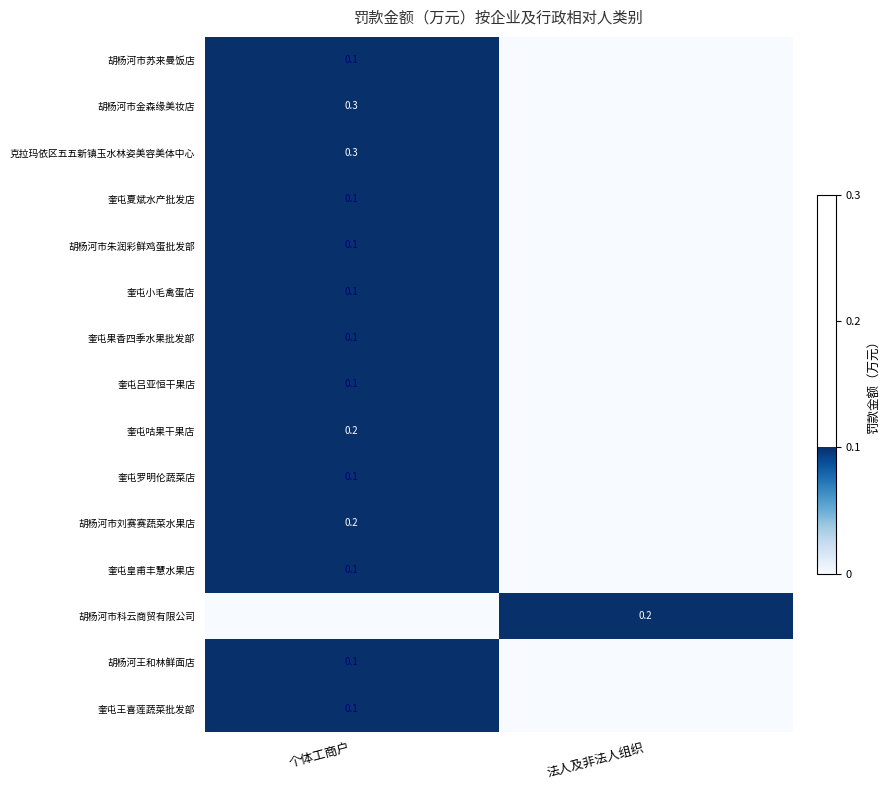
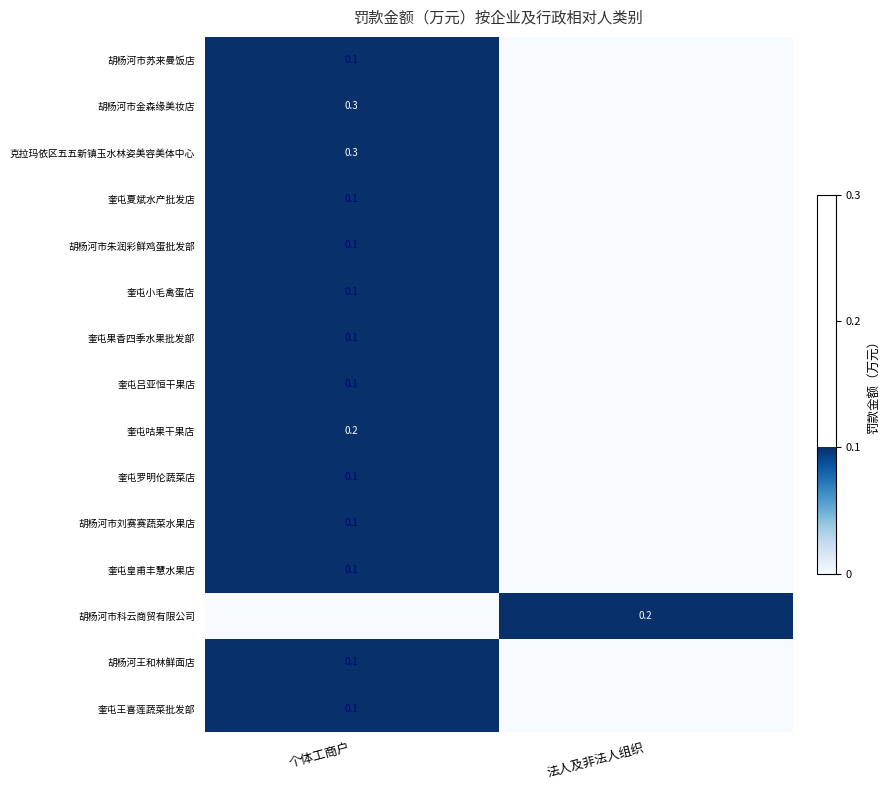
  {
    "胡杨河市苏来曼饭店": {
      "个体工商户": 0.1
    },
    "胡杨河市金森缘美妆店": {
      "个体工商户": 0.3
    },
    "克拉玛依区五五新镇玉水林姿美容美体中心": {
      "个体工商户": 0.3
    },
    "奎屯夏斌水产批发店": {
      "个体工商户": 0.1
    },
    "胡杨河市朱润彩鲜鸡蛋批发部": {
      "个体工商户": 0.1
    },
    "奎屯小毛禽蛋店": {
      "个体工商户": 0.1
    },
    "奎屯果香四季水果批发部": {
      "个体工商户": 0.1
    },
    "奎屯吕亚恒干果店": {
      "个体工商户": 0.1
    },
    "奎屯咕果干果店": {
      "个体工商户": 0.2
    },
    "奎屯罗明伦蔬菜店": {
      "个体工商户": 0.1
    },
    "胡杨河市刘赛赛蔬菜水果店": {
-     "个体工商户": 0.2
+     "个体工商户": 0.1
    },
    "奎屯皇甫丰慧水果店": {
      "个体工商户": 0.1
    },
    "胡杨河市科云商贸有限公司": {
      "法人及非法人组织": 0.2
    },
    "胡杨河王和林鲜面店": {
      "个体工商户": 0.1
    },
    "奎屯王喜莲蔬菜批发部": {
      "个体工商户": 0.1
    }
  }
